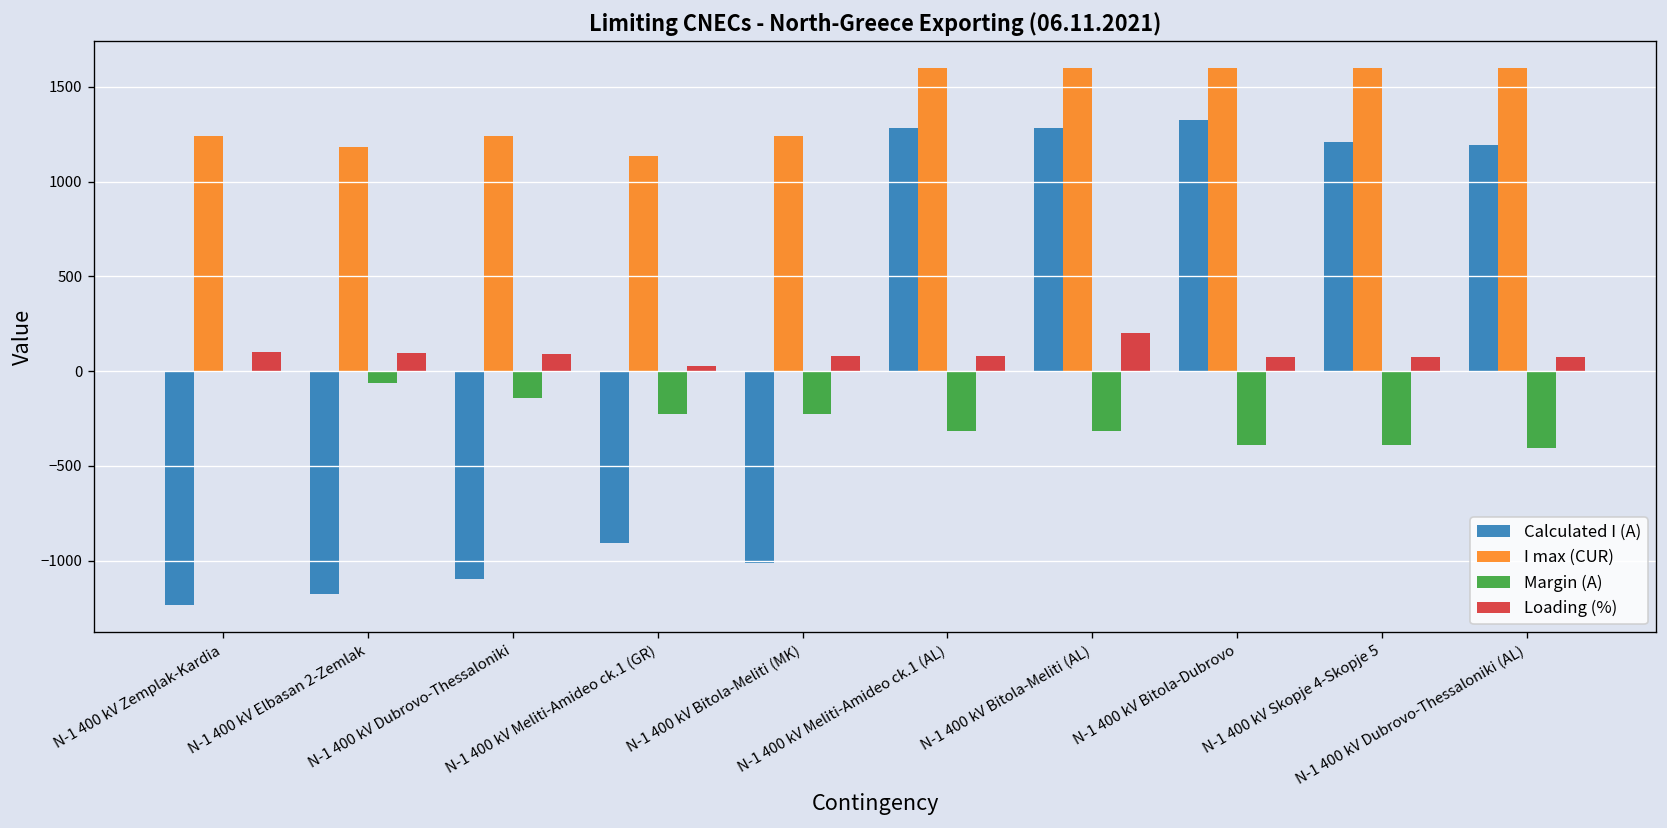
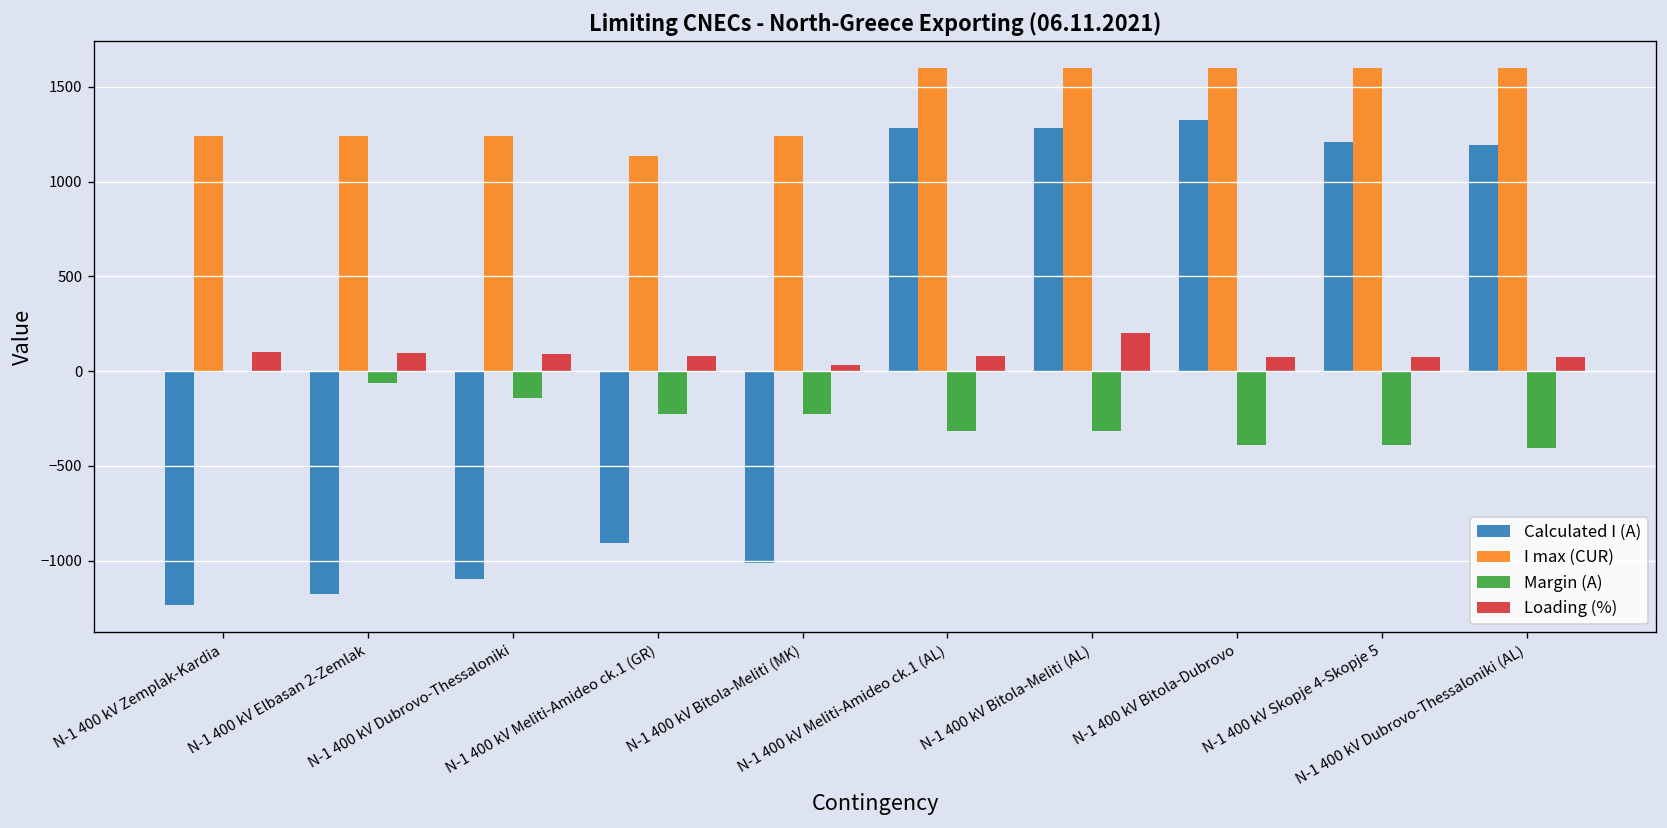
  {
    "Calculated I (A)": {
      "N-1 400 kV Zemplak-Kardia": -1240,
      "N-1 400 kV Elbasan 2-Zemlak": -1180,
      "N-1 400 kV Dubrovo-Thessaloniki": -1100,
      "N-1 400 kV Meliti-Amideo ck.1 (GR)": -910,
      "N-1 400 kV Bitola-Meliti (MK)": -1010,
      "N-1 400 kV Meliti-Amideo ck.1 (AL)": 1280,
      "N-1 400 kV Bitola-Meliti (AL)": 1280,
      "N-1 400 kV Bitola-Dubrovo": 1320,
      "N-1 400 kV Skopje 4-Skopje 5": 1210,
      "N-1 400 kV Dubrovo-Thessaloniki (AL)": 1190
    },
    "I max (CUR)": {
      "N-1 400 kV Zemplak-Kardia": 1240,
-     "N-1 400 kV Elbasan 2-Zemlak": 1180,
+     "N-1 400 kV Elbasan 2-Zemlak": 1240,
      "N-1 400 kV Dubrovo-Thessaloniki": 1240,
      "N-1 400 kV Meliti-Amideo ck.1 (GR)": 1140,
      "N-1 400 kV Bitola-Meliti (MK)": 1240,
      "N-1 400 kV Meliti-Amideo ck.1 (AL)": 1600,
      "N-1 400 kV Bitola-Meliti (AL)": 1600,
      "N-1 400 kV Bitola-Dubrovo": 1600,
      "N-1 400 kV Skopje 4-Skopje 5": 1600,
      "N-1 400 kV Dubrovo-Thessaloniki (AL)": 1600
    },
    "Margin (A)": {
      "N-1 400 kV Elbasan 2-Zemlak": -70,
      "N-1 400 kV Dubrovo-Thessaloniki": -140,
      "N-1 400 kV Meliti-Amideo ck.1 (GR)": -230,
      "N-1 400 kV Bitola-Meliti (MK)": -230,
      "N-1 400 kV Meliti-Amideo ck.1 (AL)": -320,
      "N-1 400 kV Bitola-Meliti (AL)": -320,
      "N-1 400 kV Bitola-Dubrovo": -390,
      "N-1 400 kV Skopje 4-Skopje 5": -390,
      "N-1 400 kV Dubrovo-Thessaloniki (AL)": -410
    },
    "Loading (%)": {
      "N-1 400 kV Zemplak-Kardia": 100,
      "N-1 400 kV Elbasan 2-Zemlak": 100,
      "N-1 400 kV Dubrovo-Thessaloniki": 90,
-     "N-1 400 kV Meliti-Amideo ck.1 (GR)": 30,
-     "N-1 400 kV Bitola-Meliti (MK)": 80,
+     "N-1 400 kV Meliti-Amideo ck.1 (GR)": 80,
+     "N-1 400 kV Bitola-Meliti (MK)": 30,
      "N-1 400 kV Meliti-Amideo ck.1 (AL)": 80,
      "N-1 400 kV Bitola-Meliti (AL)": 200,
      "N-1 400 kV Bitola-Dubrovo": 80,
      "N-1 400 kV Skopje 4-Skopje 5": 80,
      "N-1 400 kV Dubrovo-Thessaloniki (AL)": 80
    }
  }
